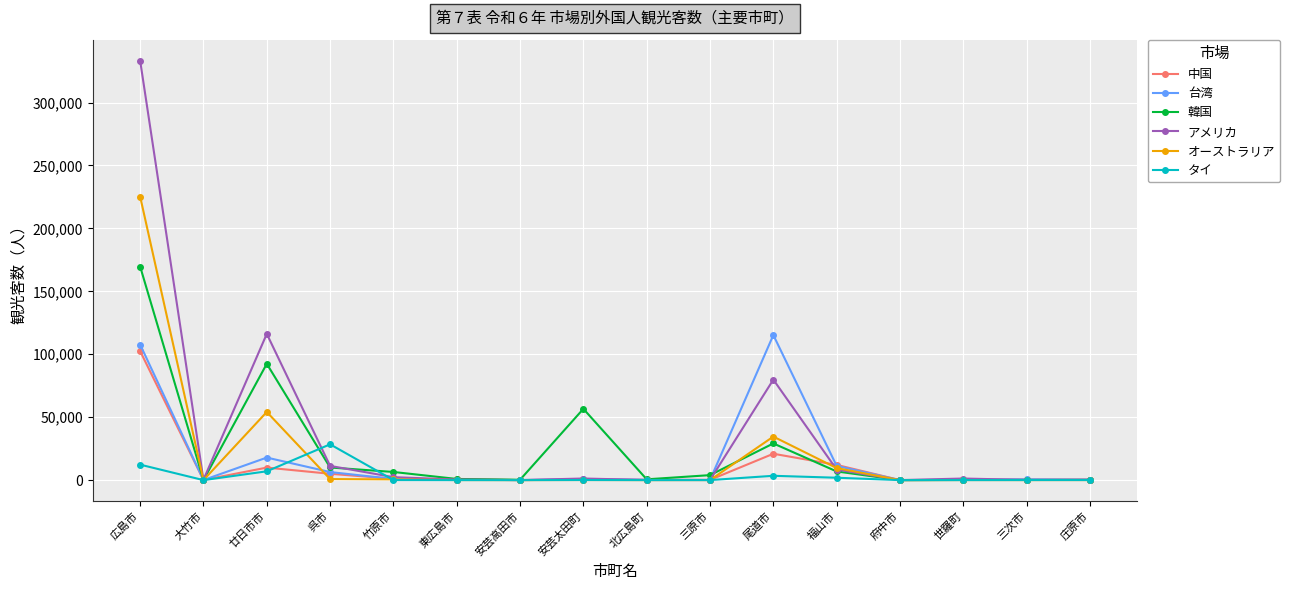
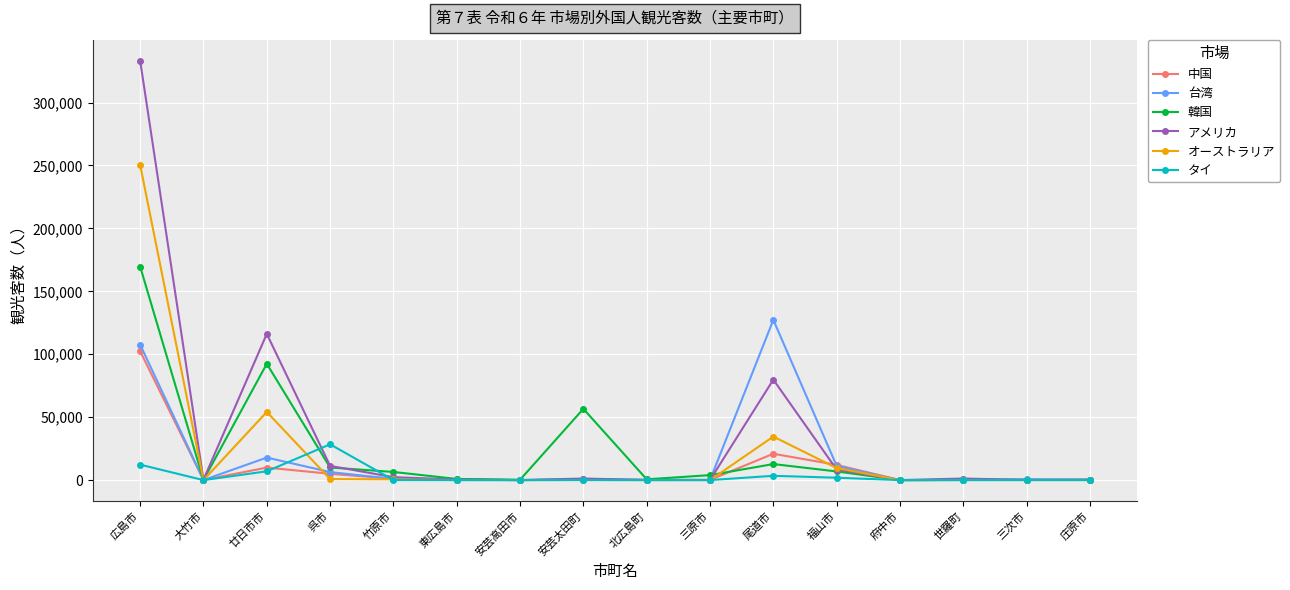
  {
    "中国": {
      "広島市": "103,000",
      "廿日市市": "10,000",
      "尾道市": "21,000"
    },
    "台湾": {
      "広島市": "108,000",
      "廿日市市": "18,000",
-     "尾道市": "115,000"
+     "尾道市": "127,000"
    },
    "韓国": {
      "広島市": "170,000",
      "廿日市市": "92,000",
      "竹原市": "6,000",
      "安芸太田町": "57,000",
      "三原市": "4,000",
-     "尾道市": "29,000"
+     "尾道市": "13,000"
    },
    "アメリカ": {
      "広島市": "333,000",
      "廿日市市": "116,000",
      "尾道市": "80,000"
    },
    "オーストラリア": {
-     "広島市": "225,000",
+     "広島市": "250,000",
      "廿日市市": "54,000",
      "呉市": "1,000",
      "尾道市": "35,000"
    },
    "タイ": {
      "広島市": "12,000",
      "廿日市市": "7,000",
      "呉市": "28,000",
      "尾道市": "3,000",
      "福山市": "2,000"
    }
  }
